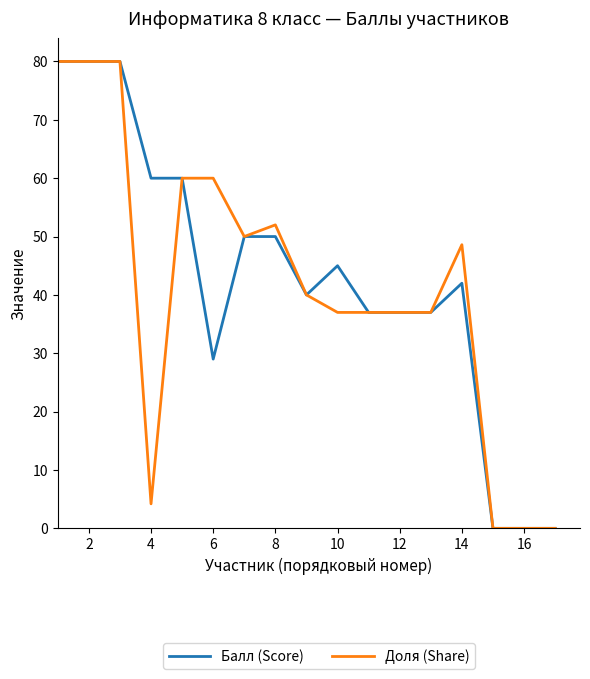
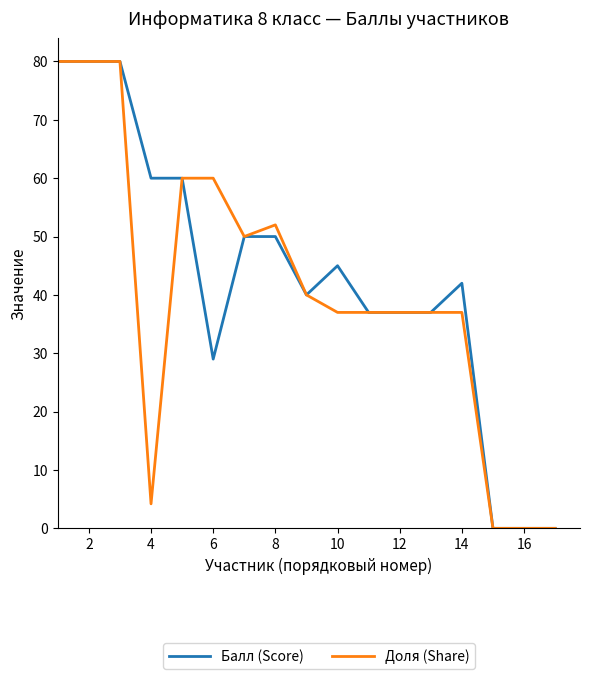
  {
    "Балл (Score)": {
      "4": 60,
      "6": 29,
      "8": 50,
      "10": 45,
      "14": 42
    },
    "Доля (Share)": {
      "4": 4,
      "6": 60,
      "8": 52,
      "10": 37,
-     "14": 49
+     "14": 37
    }
  }
